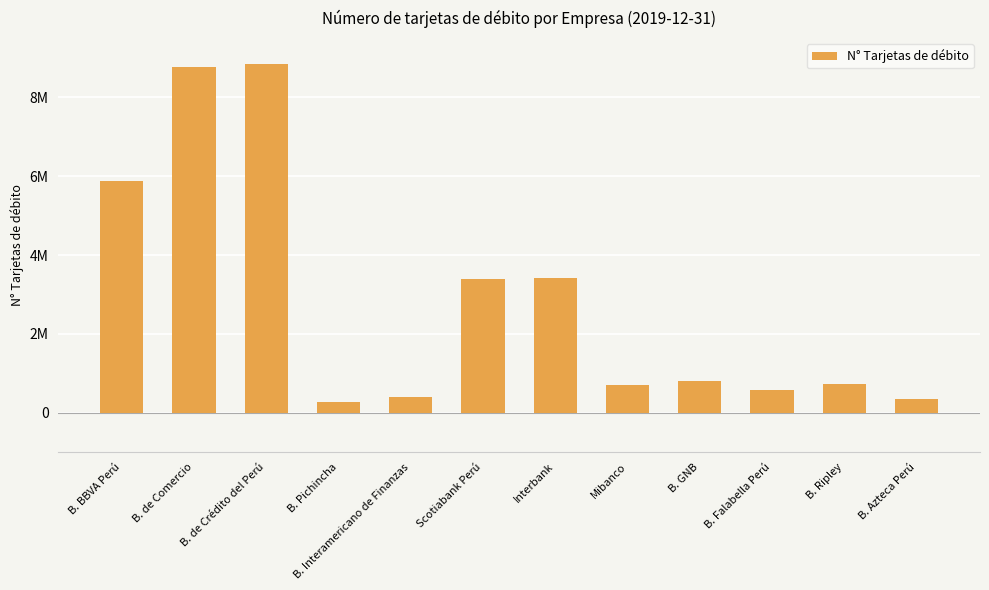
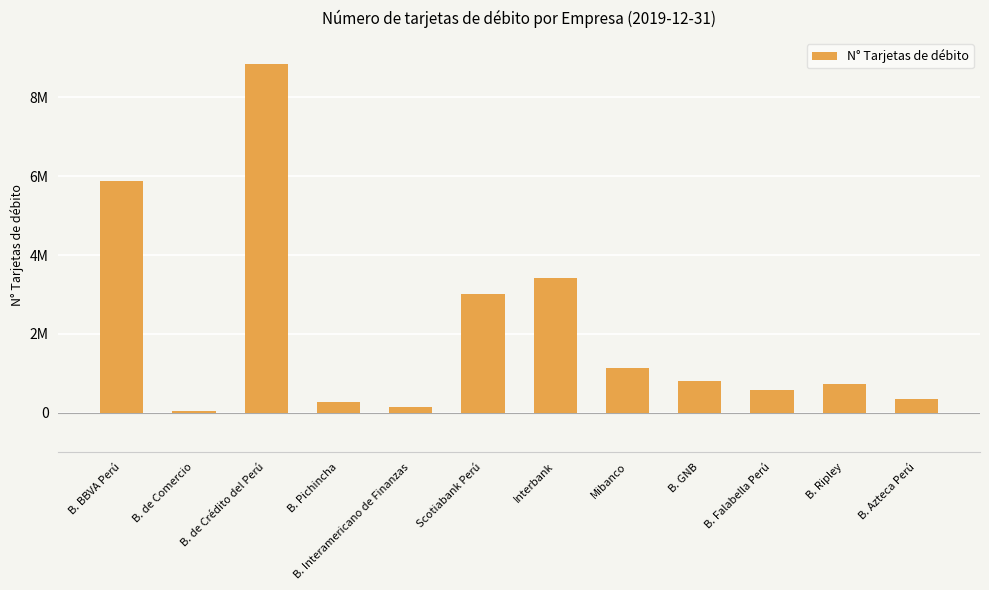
  {
    "B. BBVA Perú": 5900000,
-   "B. de Comercio": 8800000,
+   "B. de Comercio": 0,
    "B. de Crédito del Perú": 8800000,
    "B. Pichincha": 300000,
-   "B. Interamericano de Finanzas": 400000,
-   "Scotiabank Perú": 3400000,
+   "B. Interamericano de Finanzas": 200000,
+   "Scotiabank Perú": 3000000,
    "Interbank": 3400000,
-   "Mibanco": 700000,
+   "Mibanco": 1100000,
    "B. GNB": 800000,
    "B. Falabella Perú": 600000,
    "B. Ripley": 700000,
    "B. Azteca Perú": 300000
  }
